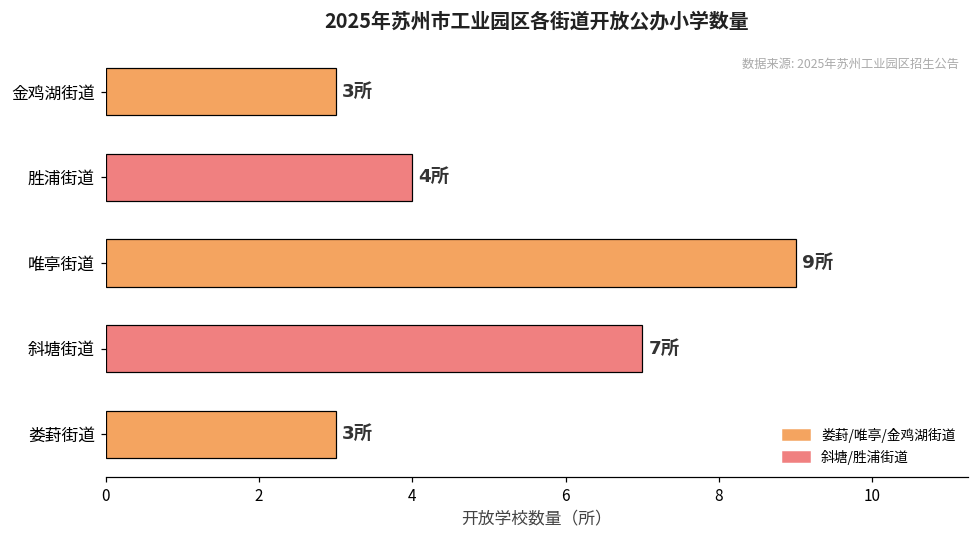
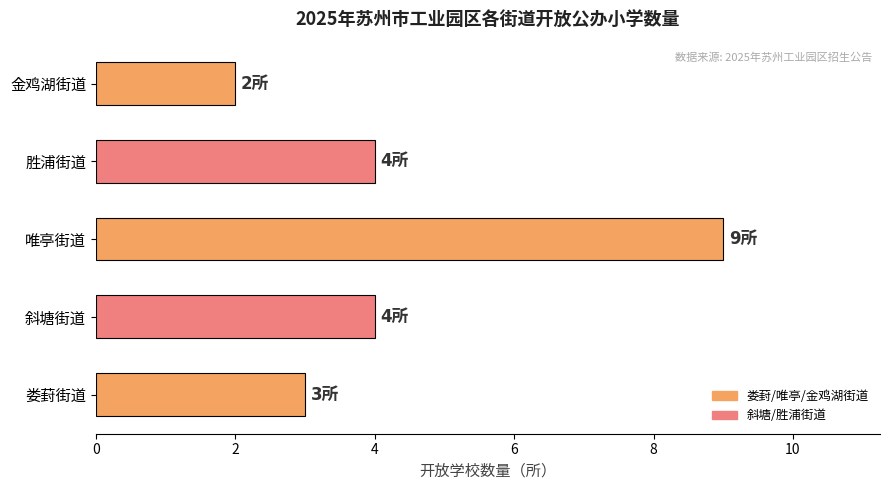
  {
-   "金鸡湖街道": "3所",
+   "金鸡湖街道": "2所",
    "胜浦街道": "4所",
    "唯亭街道": "9所",
-   "斜塘街道": "7所",
+   "斜塘街道": "4所",
    "娄葑街道": "3所"
  }
